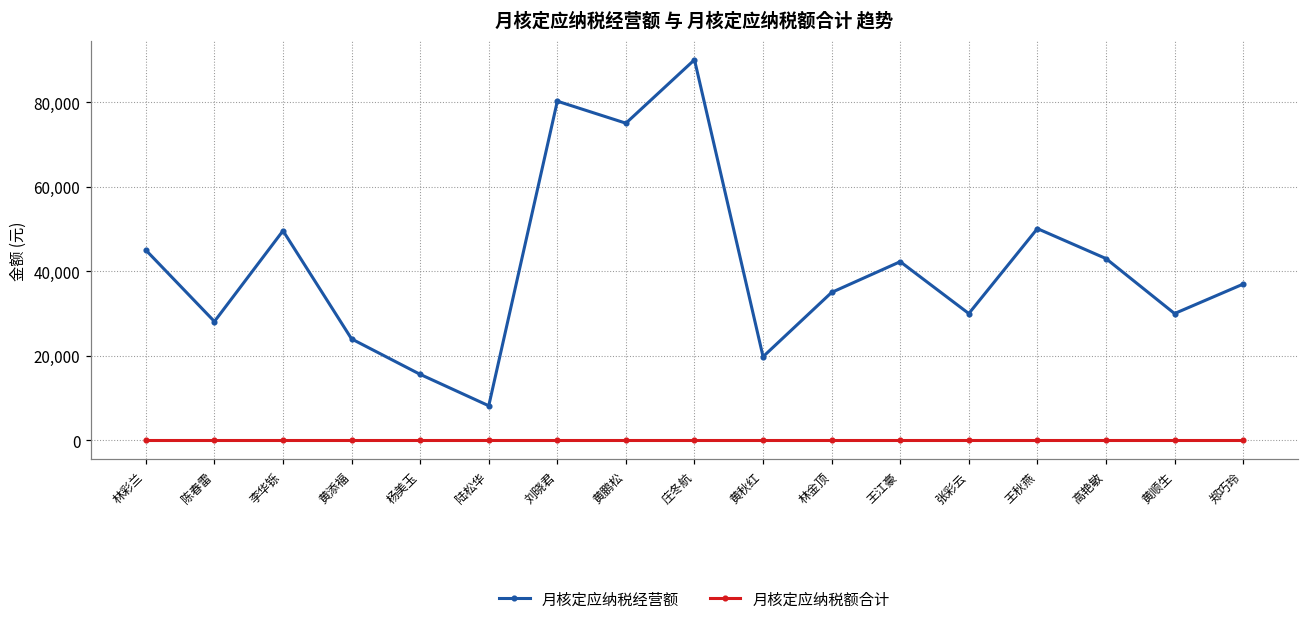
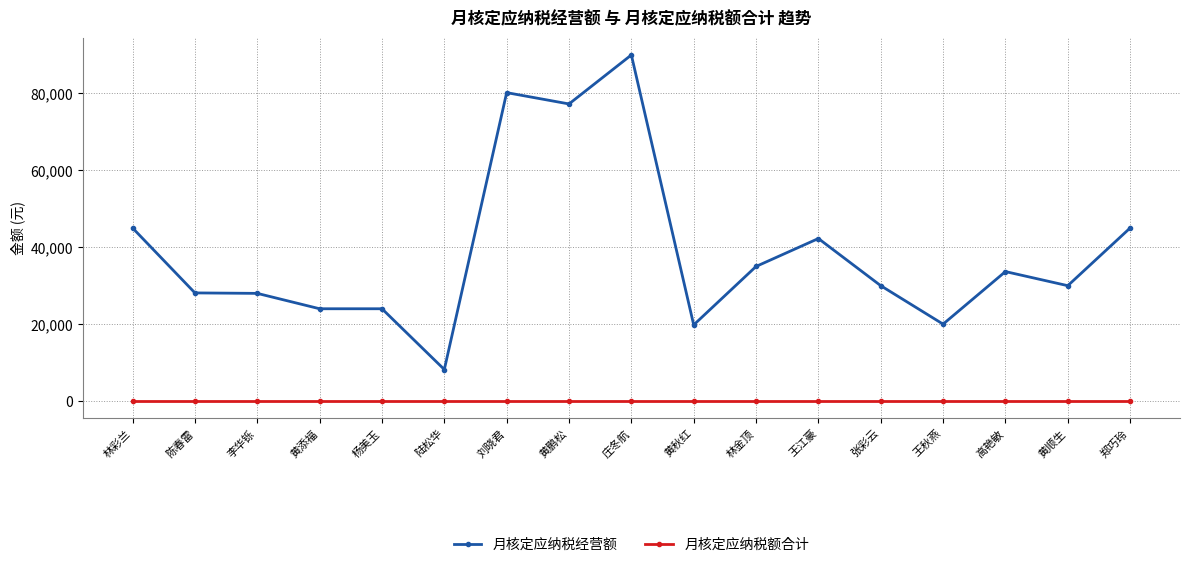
  {
    "月核定应纳税经营额": {
      "林彩兰": "45,000",
      "陈春雷": "28,000",
-     "李华铄": "50,000",
+     "李华铄": "28,000",
      "黄添福": "24,000",
-     "杨美玉": "16,000",
+     "杨美玉": "24,000",
      "陆松华": "8,000",
      "刘晓君": "80,000",
-     "黄鹏松": "75,000",
+     "黄鹏松": "77,000",
      "庄冬航": "90,000",
      "黄秋红": "20,000",
      "林金顶": "35,000",
      "王江豪": "42,000",
      "张彩云": "30,000",
-     "王秋燕": "50,000",
-     "高艳敏": "43,000",
+     "王秋燕": "20,000",
+     "高艳敏": "34,000",
      "黄顺生": "30,000",
-     "郑巧玲": "37,000"
+     "郑巧玲": "45,000"
    },
    "月核定应纳税额合计": {
      "林彩兰": "0",
      "陈春雷": "0",
      "李华铄": "0",
      "黄添福": "0",
      "杨美玉": "0",
      "陆松华": "0",
      "刘晓君": "0",
      "黄鹏松": "0",
      "庄冬航": "0",
      "黄秋红": "0",
      "林金顶": "0",
      "王江豪": "0",
      "张彩云": "0",
      "王秋燕": "0",
      "高艳敏": "0",
      "黄顺生": "0",
      "郑巧玲": "0"
    }
  }
